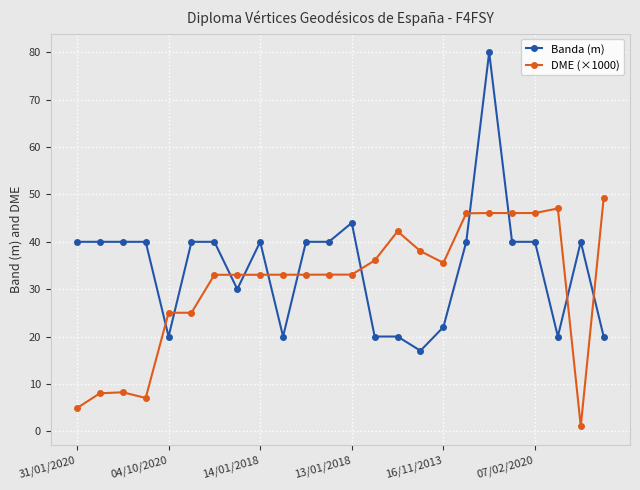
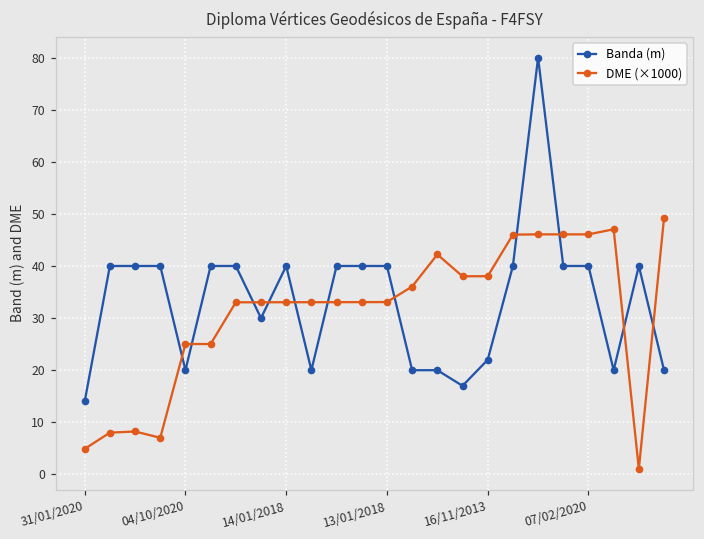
  {
    "Banda (m)": {
-     "31/01/2020": 40,
+     "31/01/2020": 14,
      "04/10/2020": 20,
-     "13/01/2018": 44,
+     "13/01/2018": 40,
      "16/11/2013": 22
    },
    "DME (×1000)": {
      "31/01/2020": 5,
      "04/10/2020": 25,
      "13/01/2018": 33,
-     "16/11/2013": 36
+     "16/11/2013": 38
    }
  }
